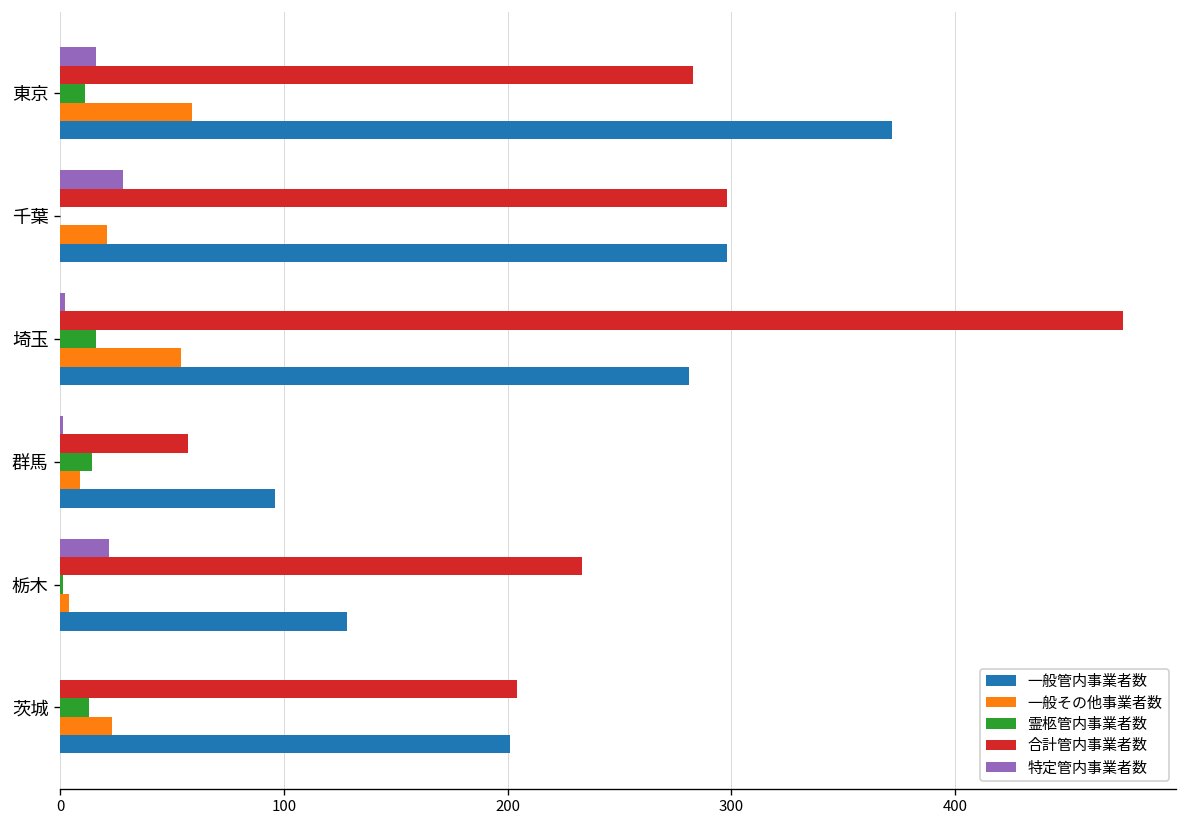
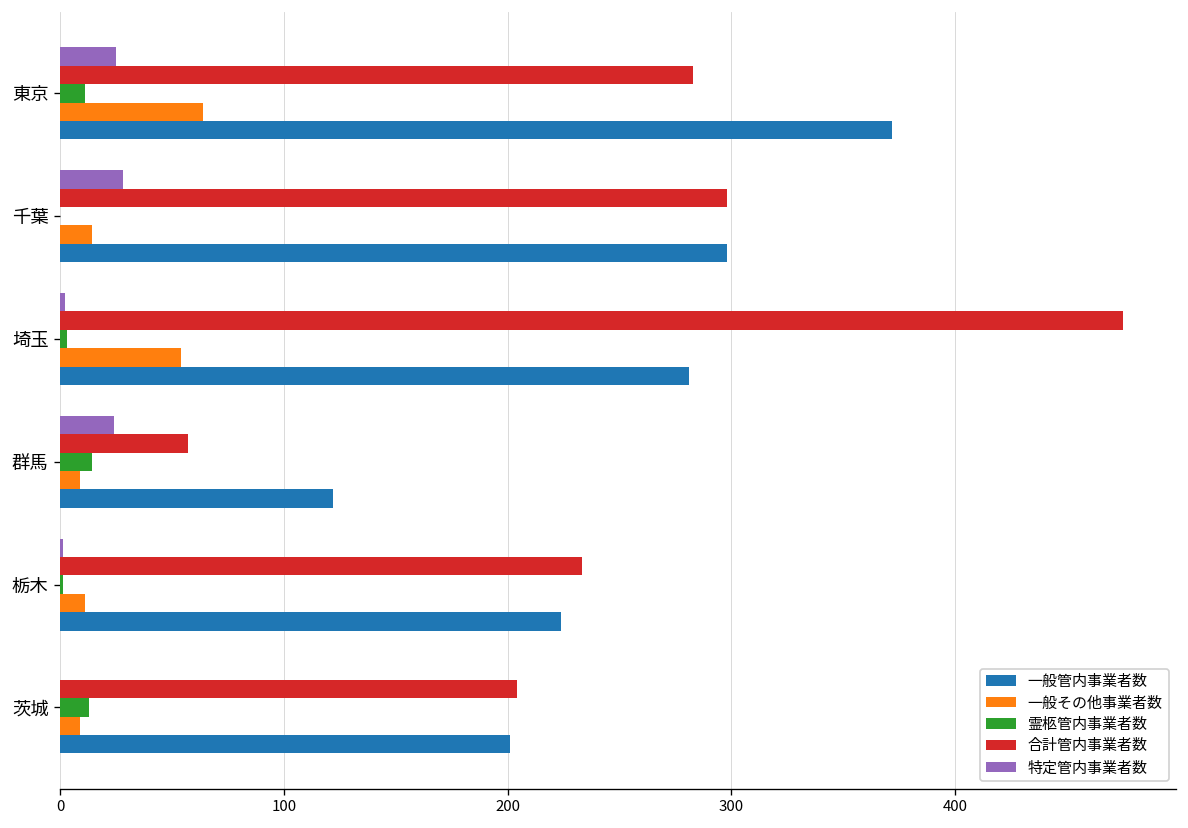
  {
    "一般管内事業者数": {
      "東京": 372,
      "千葉": 298,
      "埼玉": 281,
-     "群馬": 96,
-     "栃木": 128,
+     "群馬": 122,
+     "栃木": 224,
      "茨城": 201
    },
    "一般その他事業者数": {
-     "東京": 59,
-     "千葉": 21,
+     "東京": 64,
+     "千葉": 14,
      "埼玉": 54,
      "群馬": 9,
-     "栃木": 4,
-     "茨城": 23
+     "栃木": 11,
+     "茨城": 9
    },
    "霊柩管内事業者数": {
      "東京": 11,
      "千葉": 0,
-     "埼玉": 16,
+     "埼玉": 3,
      "群馬": 14,
      "茨城": 13
    },
    "合計管内事業者数": {
      "東京": 283,
      "千葉": 298,
      "埼玉": 475,
      "群馬": 57,
      "栃木": 233,
      "茨城": 204
    },
    "特定管内事業者数": {
-     "東京": 16,
+     "東京": 25,
      "千葉": 28,
      "埼玉": 2,
-     "群馬": 1,
-     "栃木": 22,
+     "群馬": 24,
+     "栃木": 1,
      "茨城": 0
    }
  }
